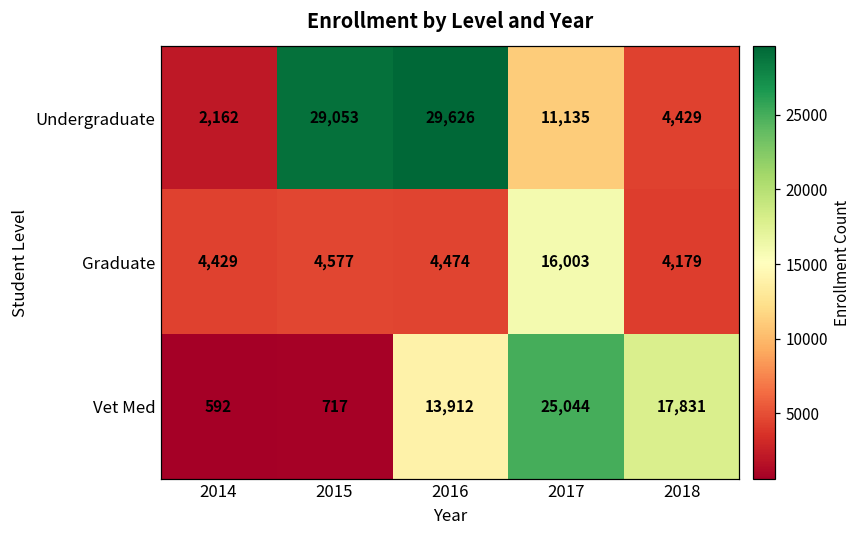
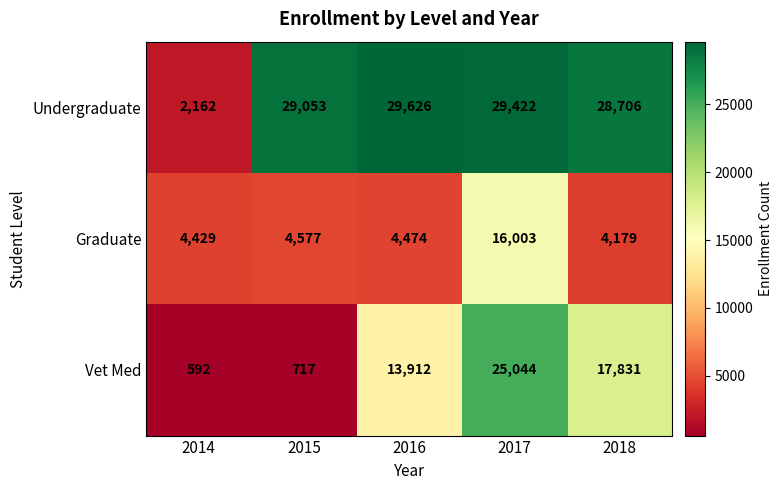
  {
    "Undergraduate": {
      "2014": "2,162",
      "2015": "29,053",
      "2016": "29,626",
-     "2017": "11,135",
-     "2018": "4,429"
+     "2017": "29,422",
+     "2018": "28,706"
    },
    "Graduate": {
      "2014": "4,429",
      "2015": "4,577",
      "2016": "4,474",
      "2017": "16,003",
      "2018": "4,179"
    },
    "Vet Med": {
      "2014": "592",
      "2015": "717",
      "2016": "13,912",
      "2017": "25,044",
      "2018": "17,831"
    }
  }
